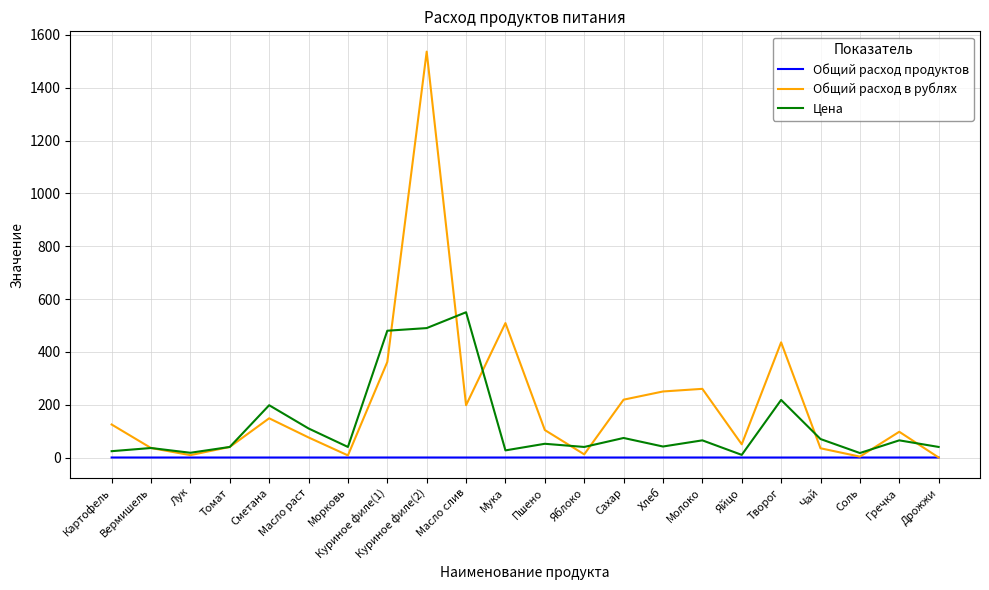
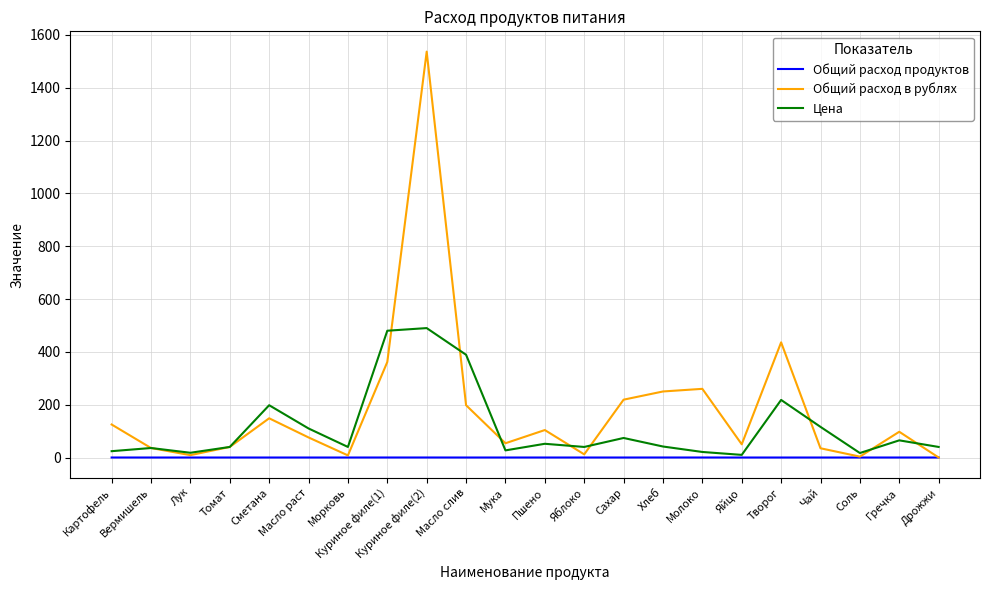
  {
    "Общий расход продуктов": {
      "Картофель": 0,
      "Вермишель": 0,
      "Томат": 0,
      "Сметана": 0,
      "Масло раст": 0,
      "Куриное филе(1)": 0,
      "Куриное филе(2)": 0,
      "Масло слив": 0,
      "Мука": 0,
      "Пшено": 0,
      "Яблоко": 0,
      "Сахар": 0,
      "Хлеб": 0,
      "Молоко": 0,
      "Яйцо": 0,
      "Творог": 0,
      "Чай": 0,
      "Гречка": 0
    },
    "Общий расход в рублях": {
      "Картофель": 130,
      "Сметана": 150,
      "Масло раст": 80,
      "Куриное филе(1)": 360,
      "Куриное филе(2)": 1540,
      "Масло слив": 200,
-     "Мука": 510,
+     "Мука": 50,
      "Пшено": 100,
      "Яблоко": 10,
      "Сахар": 220,
      "Хлеб": 250,
      "Молоко": 260,
      "Яйцо": 50,
      "Творог": 440,
      "Чай": 40,
      "Гречка": 100
    },
    "Цена": {
      "Картофель": 20,
      "Сметана": 200,
      "Масло раст": 110,
      "Морковь": 40,
      "Куриное филе(1)": 480,
      "Куриное филе(2)": 490,
-     "Масло слив": 550,
+     "Масло слив": 390,
      "Мука": 30,
      "Пшено": 50,
      "Яблоко": 40,
      "Сахар": 70,
      "Хлеб": 40,
-     "Молоко": 70,
+     "Молоко": 20,
      "Яйцо": 10,
      "Творог": 220,
-     "Чай": 70,
+     "Чай": 120,
      "Соль": 20,
      "Гречка": 70,
      "Дрожжи": 40
    }
  }
